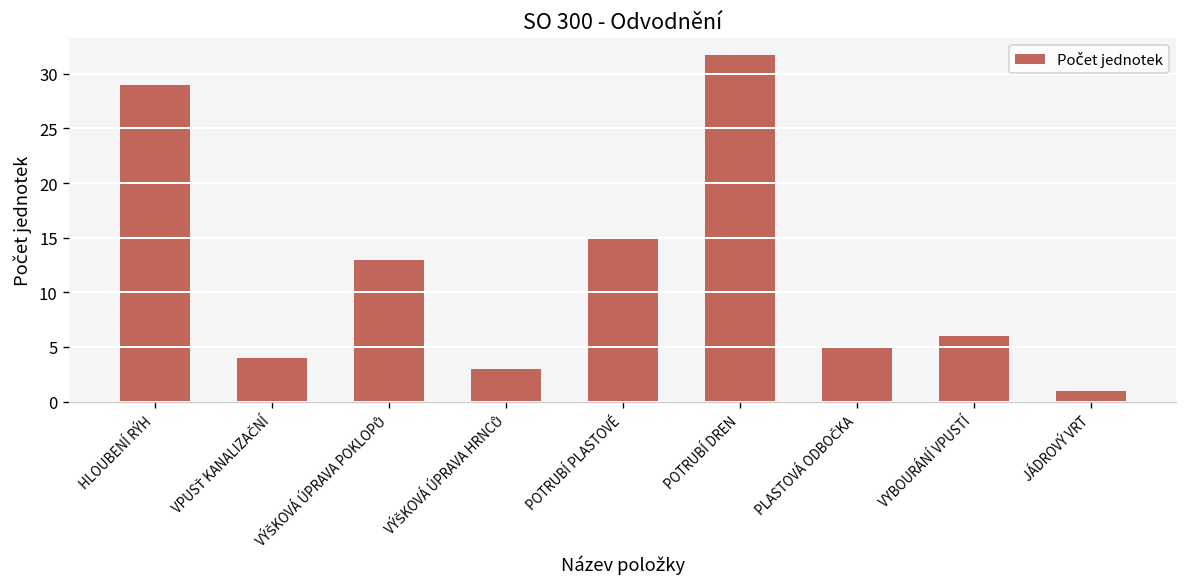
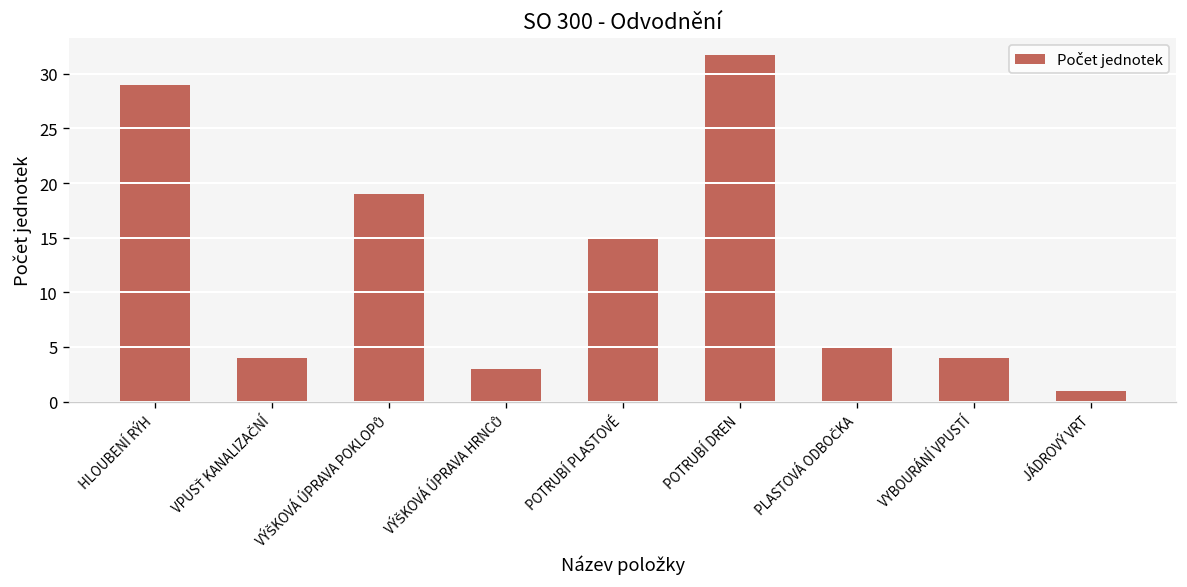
  {
    "HLOUBENÍ RÝH": 29,
    "VPUSŤ KANALIZAČNÍ": 4,
-   "VÝŠKOVÁ ÚPRAVA POKLOPŮ": 13,
+   "VÝŠKOVÁ ÚPRAVA POKLOPŮ": 19,
    "VÝŠKOVÁ ÚPRAVA HRNCŮ": 3,
    "POTRUBÍ PLASTOVÉ": 15,
    "POTRUBÍ DREN": 32,
    "PLASTOVÁ ODBOČKA": 5,
-   "VYBOURÁNÍ VPUSTÍ": 6,
+   "VYBOURÁNÍ VPUSTÍ": 4,
    "JÁDROVÝ VRT": 1
  }
